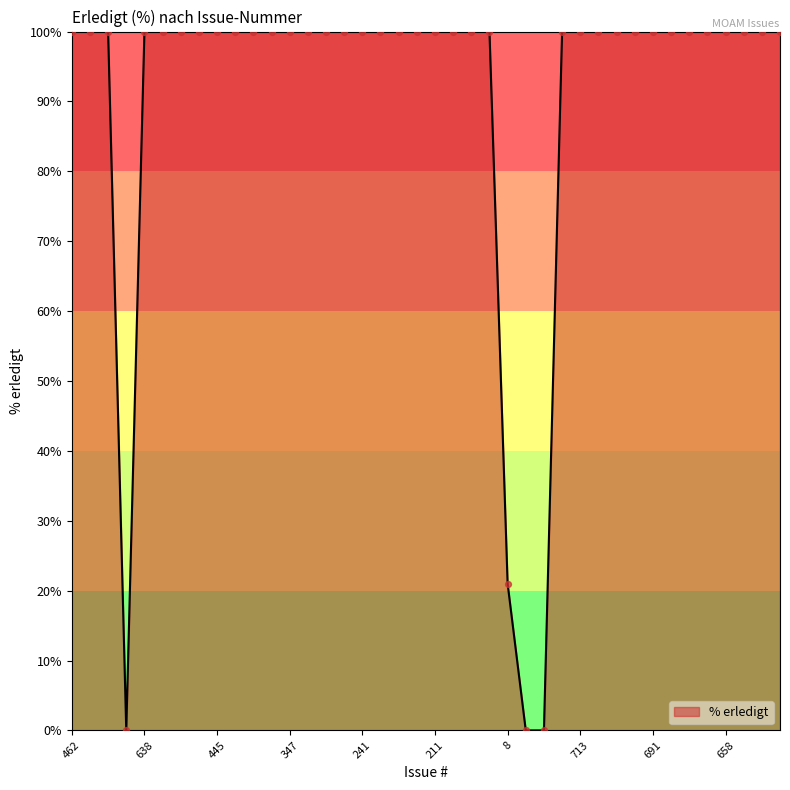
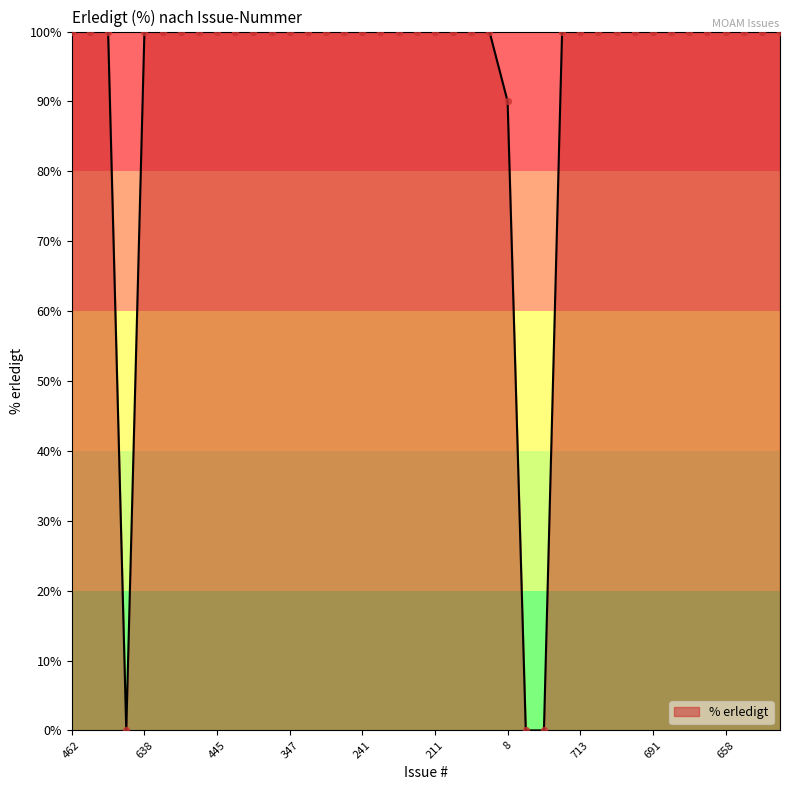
  {
    "462": "100%",
    "638": "100%",
    "445": "100%",
    "347": "100%",
    "241": "100%",
    "211": "100%",
-   "8": "21%",
+   "8": "90%",
    "713": "100%",
    "691": "100%",
    "658": "100%"
  }
